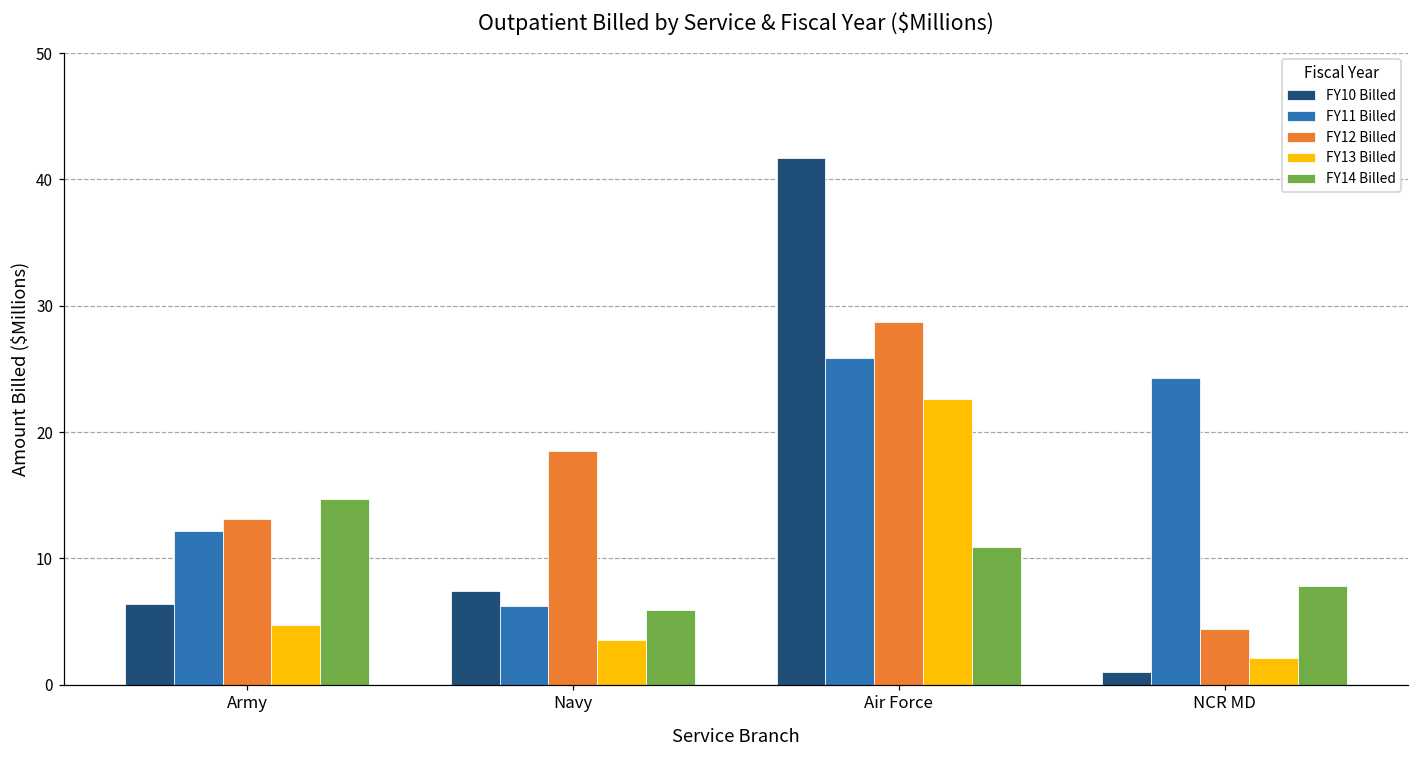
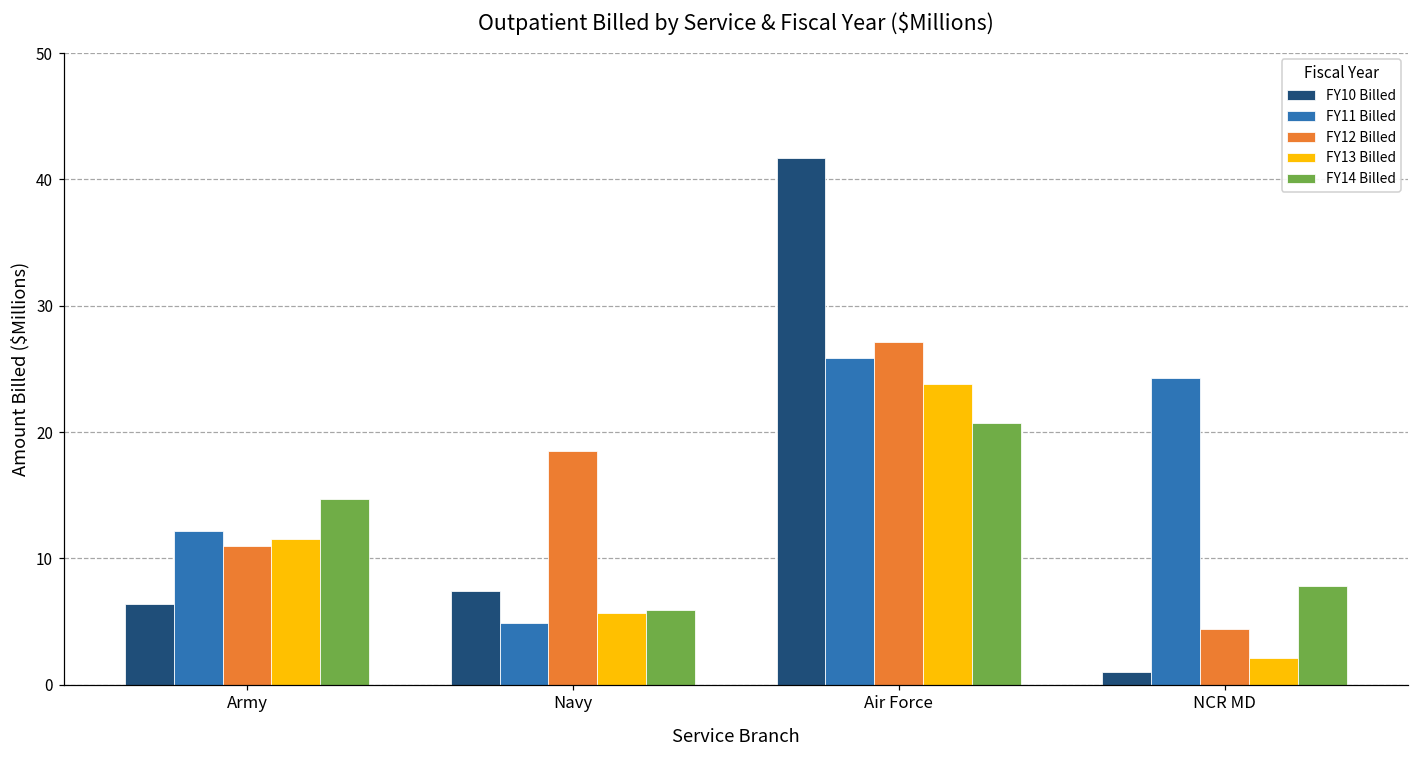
  {
    "FY10 Billed": {
      "Army": 6.4,
      "Navy": 7.4,
      "Air Force": 41.7,
      "NCR MD": 1.0
    },
    "FY11 Billed": {
      "Army": 12.2,
-     "Navy": 6.2,
+     "Navy": 4.9,
      "Air Force": 25.9,
      "NCR MD": 24.3
    },
    "FY12 Billed": {
-     "Army": 13.1,
+     "Army": 11.0,
      "Navy": 18.5,
-     "Air Force": 28.7,
+     "Air Force": 27.1,
      "NCR MD": 4.4
    },
    "FY13 Billed": {
-     "Army": 4.7,
-     "Navy": 3.5,
-     "Air Force": 22.6,
+     "Army": 11.5,
+     "Navy": 5.7,
+     "Air Force": 23.8,
      "NCR MD": 2.1
    },
    "FY14 Billed": {
      "Army": 14.7,
      "Navy": 5.9,
-     "Air Force": 10.9,
+     "Air Force": 20.7,
      "NCR MD": 7.8
    }
  }
